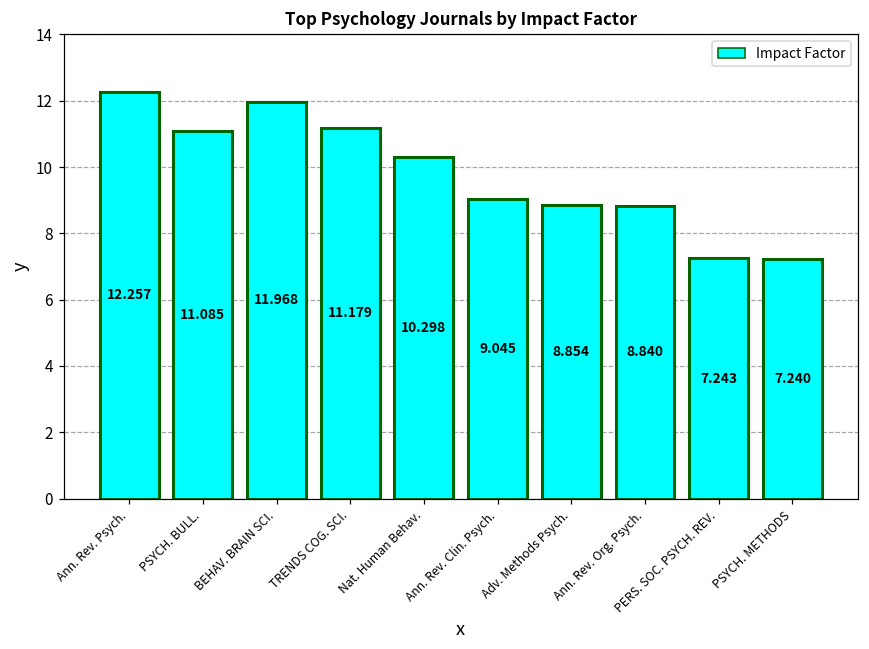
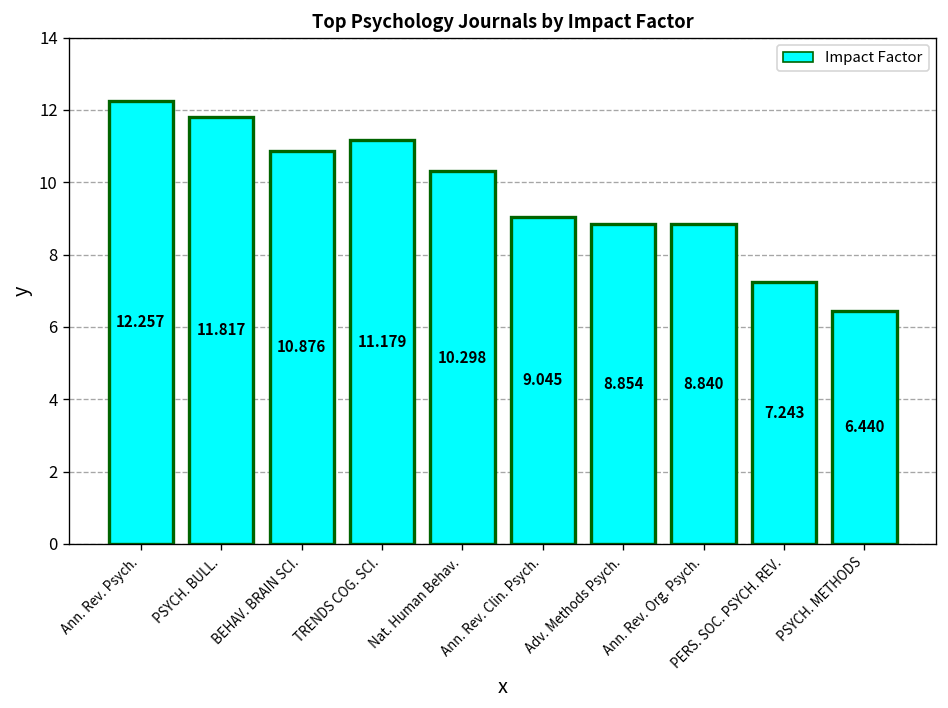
  {
    "Ann. Rev. Psych.": 12.257,
-   "PSYCH. BULL.": 11.085,
-   "BEHAV. BRAIN SCI.": 11.968,
+   "PSYCH. BULL.": 11.817,
+   "BEHAV. BRAIN SCI.": 10.876,
    "TRENDS COG. SCI.": 11.179,
    "Nat. Human Behav.": 10.298,
    "Ann. Rev. Clin. Psych.": 9.045,
    "Adv. Methods Psych.": 8.854,
    "Ann. Rev. Org. Psych.": 8.840,
    "PERS. SOC. PSYCH. REV.": 7.243,
-   "PSYCH. METHODS": 7.240
+   "PSYCH. METHODS": 6.440
  }
